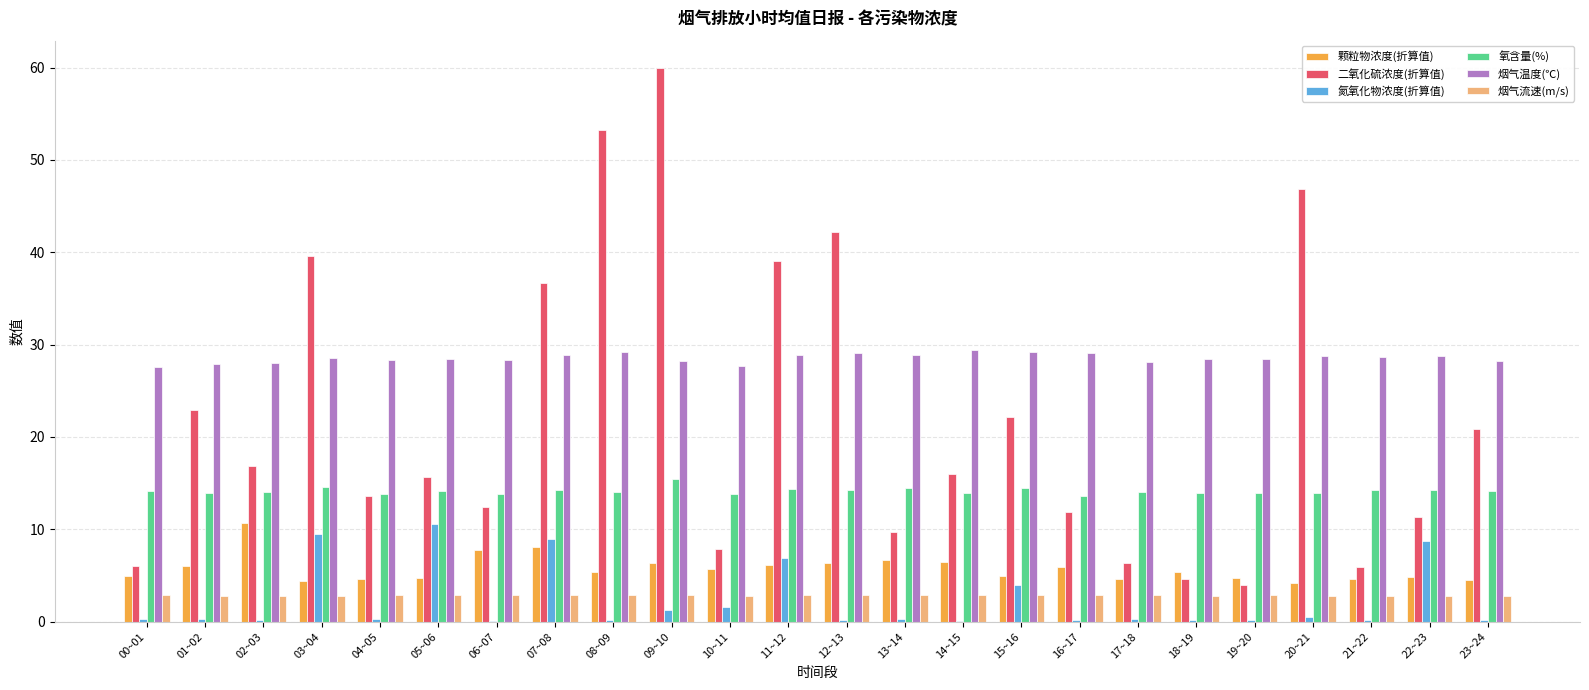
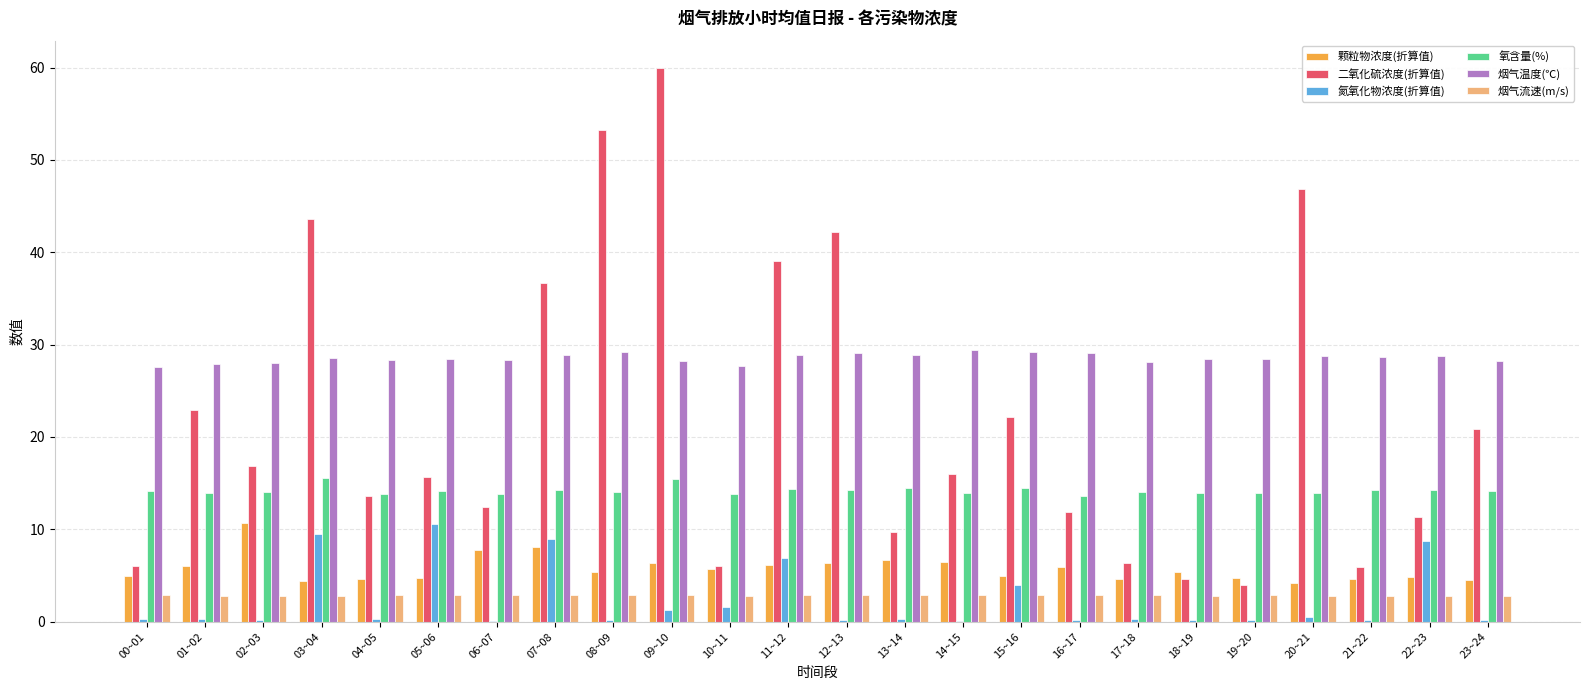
  {
    "二氧化硫浓度(折算值)": {
      "00~01": 6,
      "01~02": 23,
      "02~03": 17,
-     "03~04": 40,
+     "03~04": 44,
      "04~05": 14,
      "05~06": 16,
      "06~07": 12,
      "07~08": 37,
      "08~09": 53,
      "09~10": 60,
-     "10~11": 8,
+     "10~11": 6,
      "11~12": 39,
      "12~13": 42,
      "13~14": 10,
      "14~15": 16,
      "15~16": 22,
      "16~17": 12,
      "17~18": 6,
      "18~19": 5,
      "19~20": 4,
      "20~21": 47,
      "21~22": 6,
      "22~23": 11,
      "23~24": 21
    },
    "氮氧化物浓度(折算值)": {
      "03~04": 9,
      "04~05": 0,
      "05~06": 11,
      "07~08": 9,
      "09~10": 1,
      "10~11": 2,
      "11~12": 7,
      "13~14": 0,
      "15~16": 4,
      "20~21": 0,
      "22~23": 9
    },
    "氧含量(%)": {
      "00~01": 14,
      "01~02": 14,
      "02~03": 14,
-     "03~04": 15,
+     "03~04": 16,
      "04~05": 14,
      "05~06": 14,
      "06~07": 14,
      "07~08": 14,
      "08~09": 14,
      "09~10": 15,
      "10~11": 14,
      "11~12": 14,
      "12~13": 14,
      "13~14": 14,
      "14~15": 14,
      "15~16": 14,
      "16~17": 14,
      "17~18": 14,
      "18~19": 14,
      "19~20": 14,
      "20~21": 14,
      "21~22": 14,
      "22~23": 14,
      "23~24": 14
    },
    "烟气温度(℃)": {
      "00~01": 28,
      "01~02": 28,
      "02~03": 28,
      "03~04": 29,
      "04~05": 28,
      "05~06": 28,
      "06~07": 28,
      "07~08": 29,
      "08~09": 29,
      "09~10": 28,
      "10~11": 28,
      "11~12": 29,
      "12~13": 29,
      "13~14": 29,
      "14~15": 29,
      "15~16": 29,
      "16~17": 29,
      "17~18": 28,
      "18~19": 28,
      "19~20": 28,
      "20~21": 29,
      "21~22": 29,
      "22~23": 29,
      "23~24": 28
    }
  }
